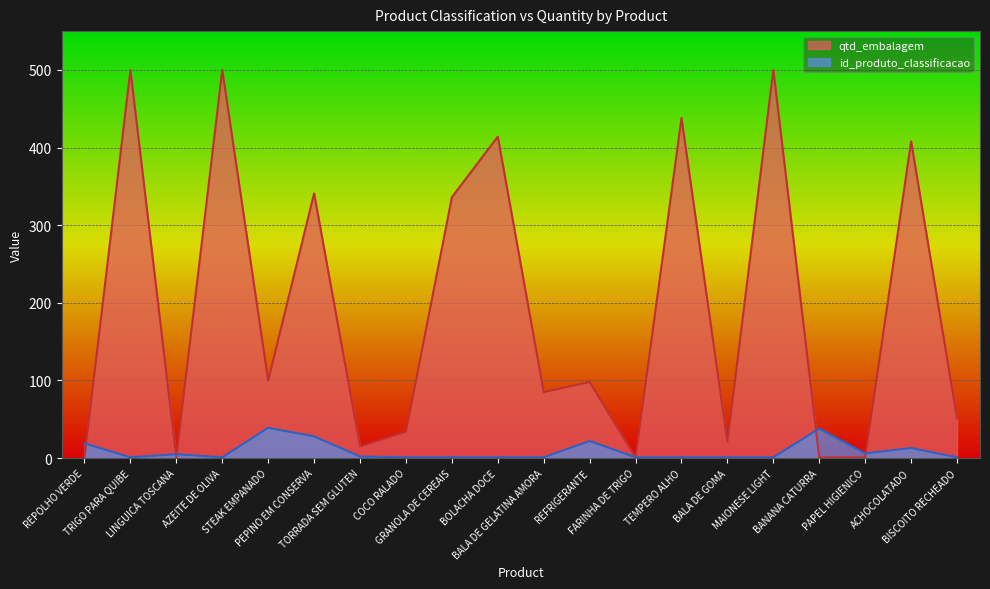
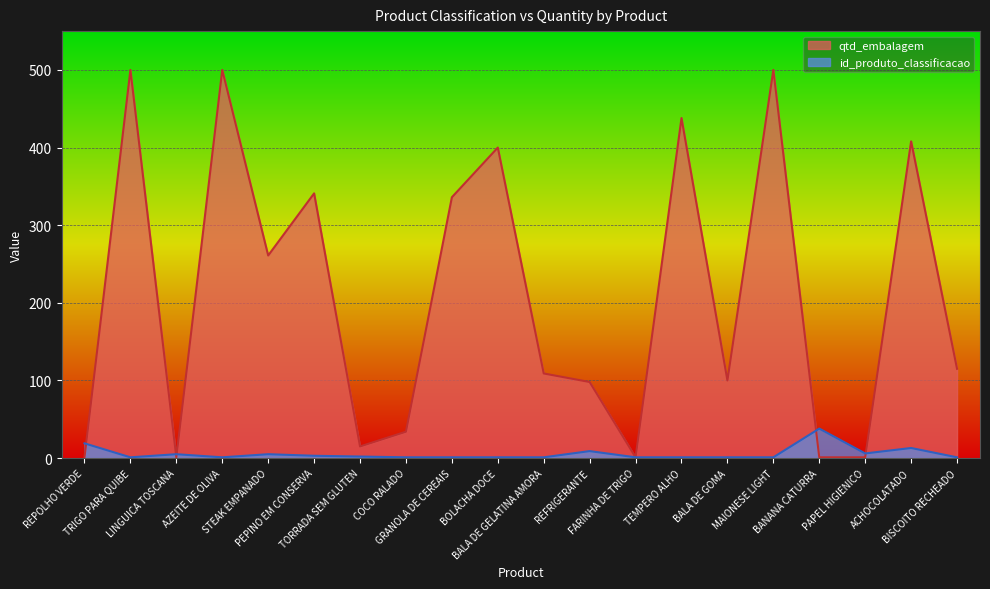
  {
    "qtd_embalagem": {
      "REPOLHO VERDE": 0,
      "TRIGO PARA QUIBE": 500,
      "LINGUICA TOSCANA": 0,
      "AZEITE DE OLIVA": 500,
-     "STEAK EMPANADO": 100,
+     "STEAK EMPANADO": 260,
      "PEPINO EM CONSERVA": 340,
      "TORRADA SEM GLUTEN": 20,
      "COCO RALADO": 30,
      "GRANOLA DE CEREAIS": 340,
-     "BOLACHA DOCE": 410,
-     "BALA DE GELATINA AMORA": 90,
+     "BOLACHA DOCE": 400,
+     "BALA DE GELATINA AMORA": 110,
      "REFRIGERANTE": 100,
      "TEMPERO ALHO": 440,
-     "BALA DE GOMA": 20,
+     "BALA DE GOMA": 100,
      "MAIONESE LIGHT": 500,
      "BANANA CATURRA": 0,
      "PAPEL HIGIENICO": 0,
      "ACHOCOLATADO": 410,
-     "BISCOITO RECHEADO": 50
+     "BISCOITO RECHEADO": 120
    },
    "id_produto_classificacao": {
      "REPOLHO VERDE": 20,
      "TRIGO PARA QUIBE": 0,
      "LINGUICA TOSCANA": 10,
      "AZEITE DE OLIVA": 0,
-     "STEAK EMPANADO": 40,
-     "PEPINO EM CONSERVA": 30,
+     "STEAK EMPANADO": 10,
+     "PEPINO EM CONSERVA": 0,
      "TORRADA SEM GLUTEN": 0,
      "COCO RALADO": 0,
      "GRANOLA DE CEREAIS": 0,
      "BOLACHA DOCE": 0,
      "BALA DE GELATINA AMORA": 0,
-     "REFRIGERANTE": 20,
+     "REFRIGERANTE": 10,
      "TEMPERO ALHO": 0,
      "BALA DE GOMA": 0,
      "MAIONESE LIGHT": 0,
      "BANANA CATURRA": 40,
      "PAPEL HIGIENICO": 10,
      "ACHOCOLATADO": 10,
      "BISCOITO RECHEADO": 0
    }
  }
